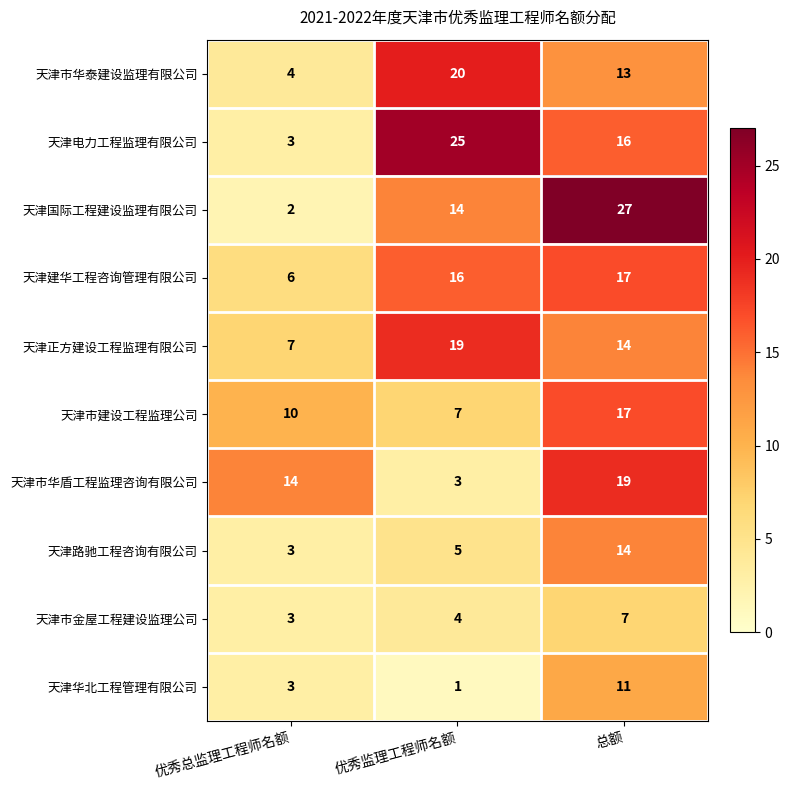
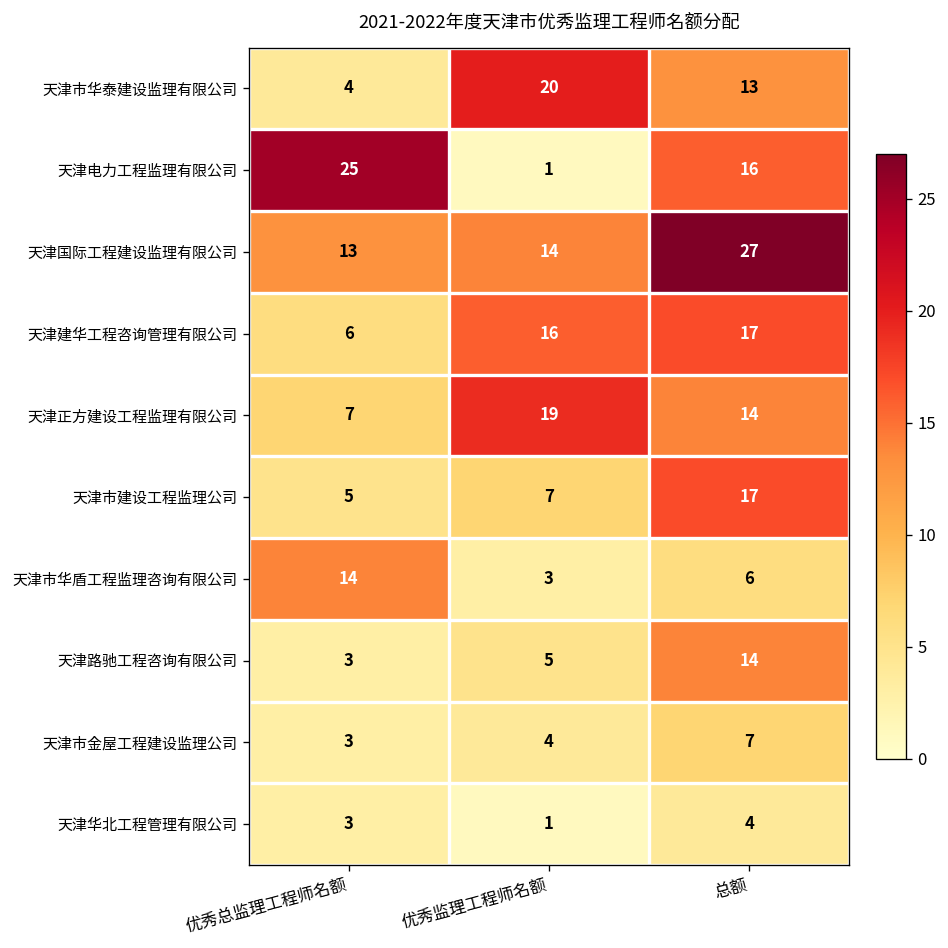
  {
    "天津市华泰建设监理有限公司": {
      "优秀总监理工程师名额": 4,
      "优秀监理工程师名额": 20,
      "总额": 13
    },
    "天津电力工程监理有限公司": {
-     "优秀总监理工程师名额": 3,
-     "优秀监理工程师名额": 25,
+     "优秀总监理工程师名额": 25,
+     "优秀监理工程师名额": 1,
      "总额": 16
    },
    "天津国际工程建设监理有限公司": {
-     "优秀总监理工程师名额": 2,
+     "优秀总监理工程师名额": 13,
      "优秀监理工程师名额": 14,
      "总额": 27
    },
    "天津建华工程咨询管理有限公司": {
      "优秀总监理工程师名额": 6,
      "优秀监理工程师名额": 16,
      "总额": 17
    },
    "天津正方建设工程监理有限公司": {
      "优秀总监理工程师名额": 7,
      "优秀监理工程师名额": 19,
      "总额": 14
    },
    "天津市建设工程监理公司": {
-     "优秀总监理工程师名额": 10,
+     "优秀总监理工程师名额": 5,
      "优秀监理工程师名额": 7,
      "总额": 17
    },
    "天津市华盾工程监理咨询有限公司": {
      "优秀总监理工程师名额": 14,
      "优秀监理工程师名额": 3,
-     "总额": 19
+     "总额": 6
    },
    "天津路驰工程咨询有限公司": {
      "优秀总监理工程师名额": 3,
      "优秀监理工程师名额": 5,
      "总额": 14
    },
    "天津市金屋工程建设监理公司": {
      "优秀总监理工程师名额": 3,
      "优秀监理工程师名额": 4,
      "总额": 7
    },
    "天津华北工程管理有限公司": {
      "优秀总监理工程师名额": 3,
      "优秀监理工程师名额": 1,
-     "总额": 11
+     "总额": 4
    }
  }
